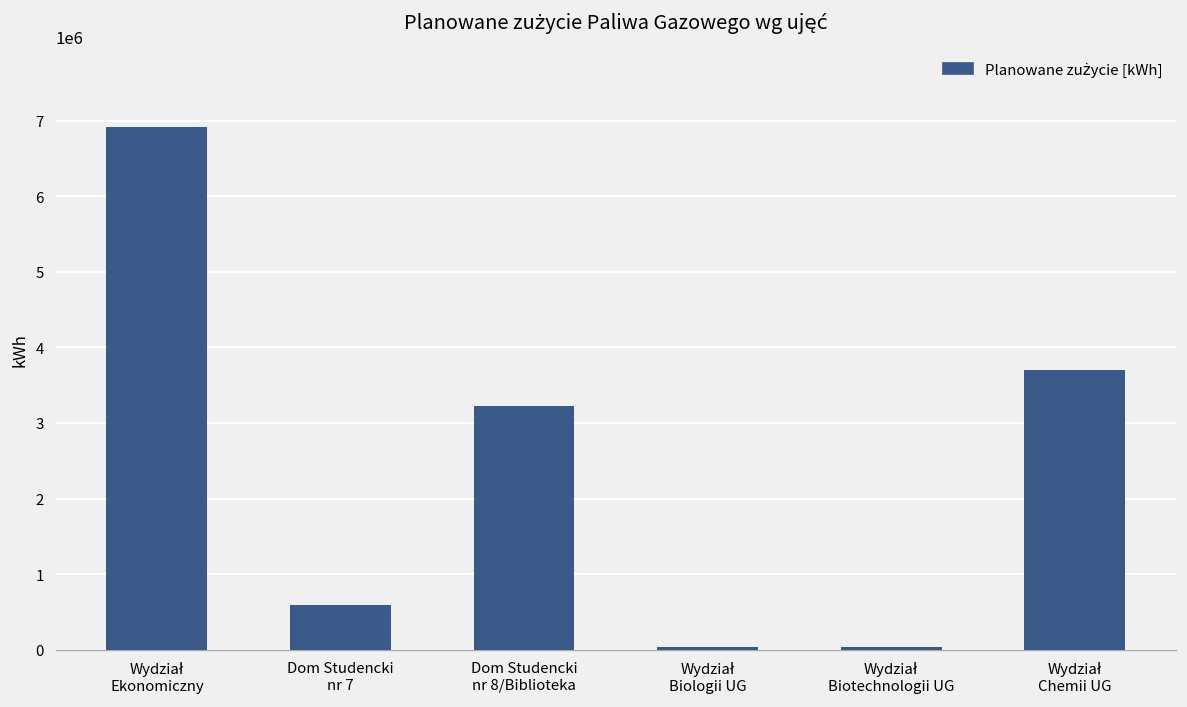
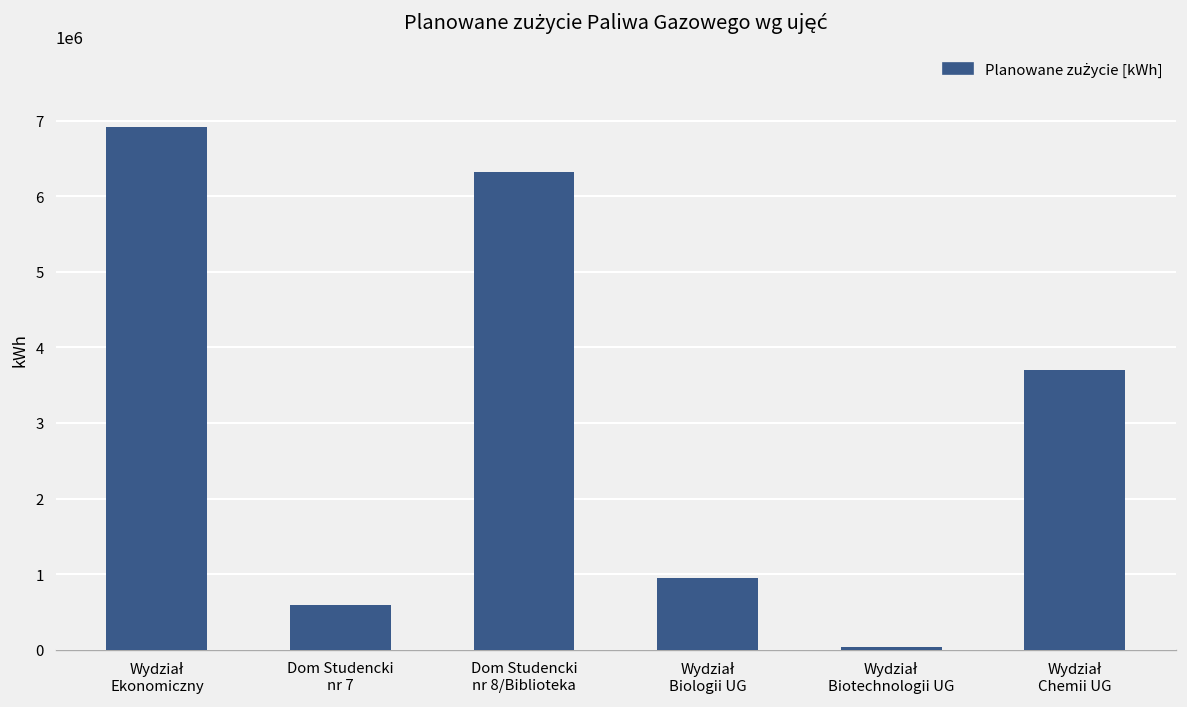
  {
    "Wydział Ekonomiczny": 6900000,
    "Dom Studencki nr 7": 600000,
-   "Dom Studencki nr 8/Biblioteka": 3200000,
-   "Wydział Biologii UG": 0,
+   "Dom Studencki nr 8/Biblioteka": 6300000,
+   "Wydział Biologii UG": 900000,
    "Wydział Chemii UG": 3700000
  }
